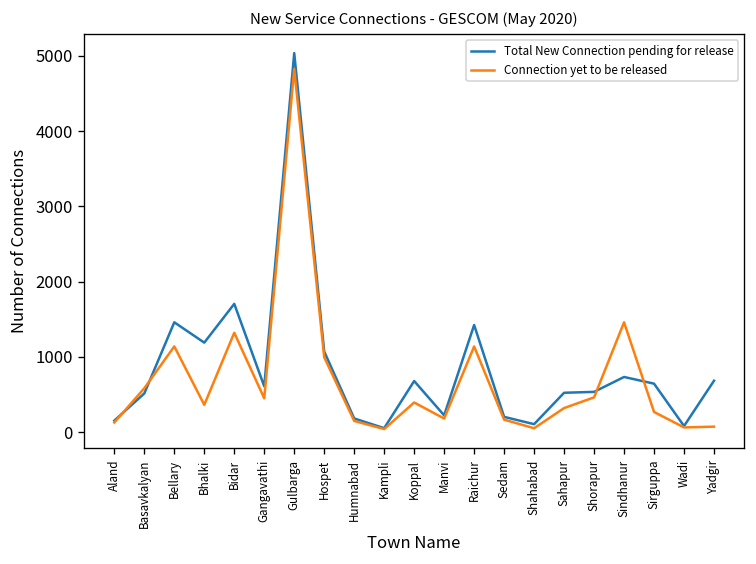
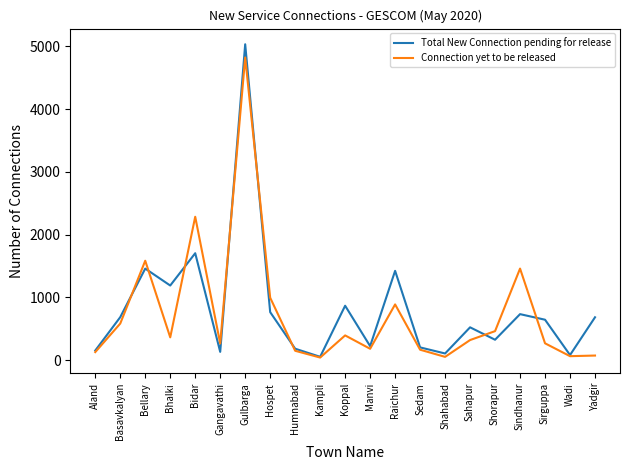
  {
    "Total New Connection pending for release": {
-     "Basavkalyan": 500,
+     "Basavkalyan": 700,
      "Bellary": 1500,
      "Bhalki": 1200,
      "Bidar": 1700,
-     "Gangavathi": 600,
+     "Gangavathi": 100,
      "Gulbarga": 5000,
-     "Hospet": 1100,
-     "Koppal": 700,
+     "Hospet": 800,
+     "Koppal": 900,
      "Manvi": 200,
      "Raichur": 1400,
      "Shahabad": 100,
      "Sahapur": 500,
-     "Shorapur": 500,
+     "Shorapur": 300,
      "Sindhanur": 700,
      "Sirguppa": 600,
      "Yadgir": 700
    },
    "Connection yet to be released": {
      "Basavkalyan": 600,
-     "Bellary": 1100,
+     "Bellary": 1600,
      "Bhalki": 400,
-     "Bidar": 1300,
-     "Gangavathi": 500,
+     "Bidar": 2300,
+     "Gangavathi": 300,
      "Gulbarga": 4800,
      "Hospet": 1000,
      "Koppal": 400,
      "Manvi": 200,
-     "Raichur": 1100,
+     "Raichur": 900,
      "Shahabad": 100,
      "Sahapur": 300,
      "Shorapur": 500,
      "Sindhanur": 1500,
      "Sirguppa": 300,
      "Yadgir": 100
    }
  }
